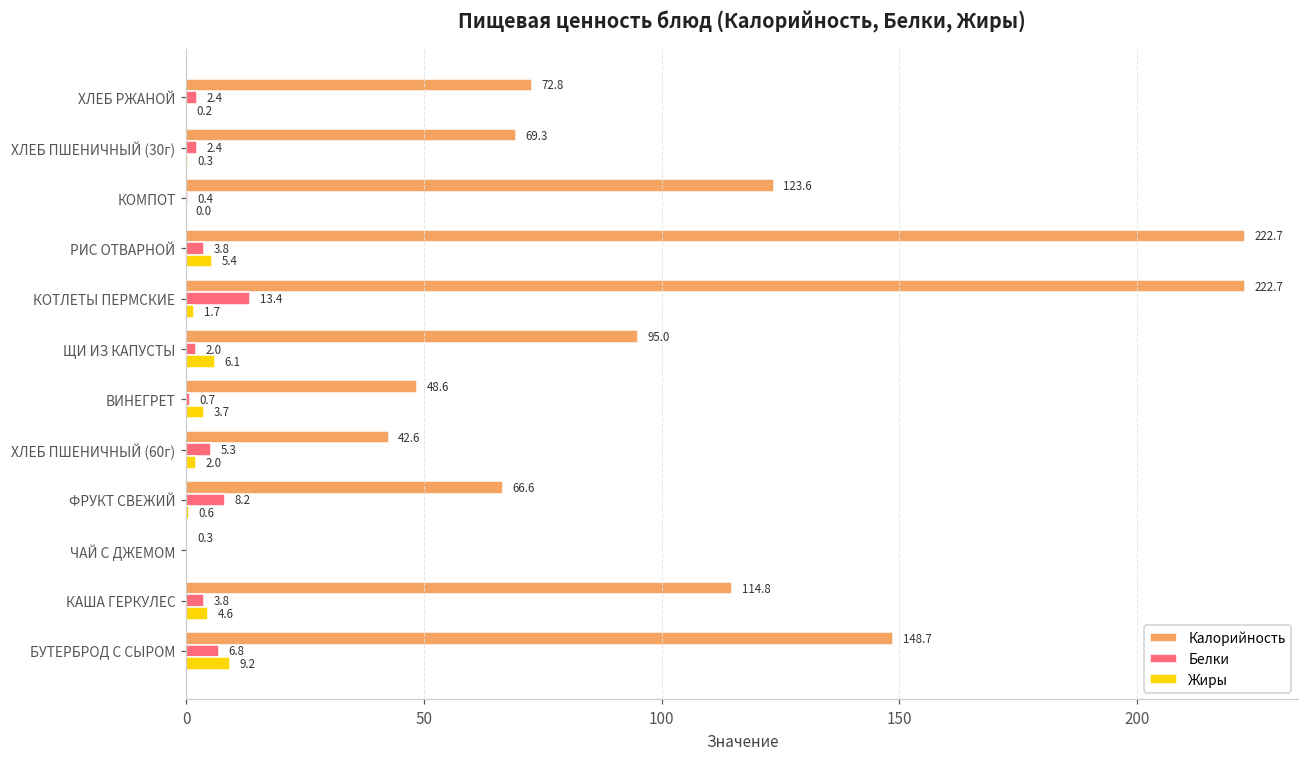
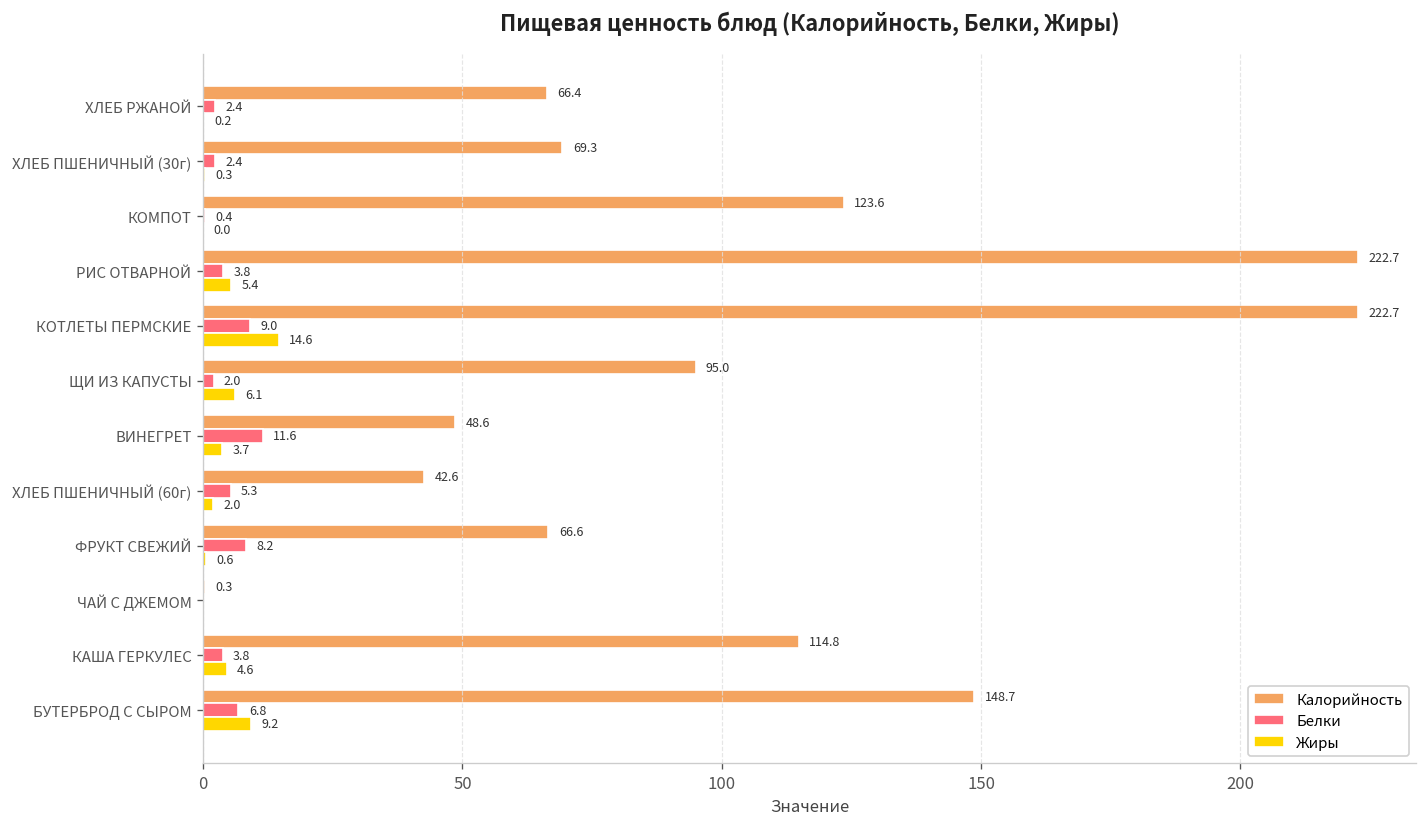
  {
    "Калорийность": {
-     "ХЛЕБ РЖАНОЙ": 72.8,
+     "ХЛЕБ РЖАНОЙ": 66.4,
      "ХЛЕБ ПШЕНИЧНЫЙ (30г)": 69.3,
      "КОМПОТ": 123.6,
      "РИС ОТВАРНОЙ": 222.7,
      "КОТЛЕТЫ ПЕРМСКИЕ": 222.7,
      "ЩИ ИЗ КАПУСТЫ": 95.0,
      "ВИНЕГРЕТ": 48.6,
      "ХЛЕБ ПШЕНИЧНЫЙ (60г)": 42.6,
      "ФРУКТ СВЕЖИЙ": 66.6,
      "ЧАЙ С ДЖЕМОМ": 0.3,
      "КАША ГЕРКУЛЕС": 114.8,
      "БУТЕРБРОД С СЫРОМ": 148.7
    },
    "Белки": {
      "ХЛЕБ РЖАНОЙ": 2.4,
      "ХЛЕБ ПШЕНИЧНЫЙ (30г)": 2.4,
      "КОМПОТ": 0.4,
      "РИС ОТВАРНОЙ": 3.8,
-     "КОТЛЕТЫ ПЕРМСКИЕ": 13.4,
+     "КОТЛЕТЫ ПЕРМСКИЕ": 9.0,
      "ЩИ ИЗ КАПУСТЫ": 2.0,
-     "ВИНЕГРЕТ": 0.7,
+     "ВИНЕГРЕТ": 11.6,
      "ХЛЕБ ПШЕНИЧНЫЙ (60г)": 5.3,
      "ФРУКТ СВЕЖИЙ": 8.2,
      "КАША ГЕРКУЛЕС": 3.8,
      "БУТЕРБРОД С СЫРОМ": 6.8
    },
    "Жиры": {
      "ХЛЕБ РЖАНОЙ": 0.2,
      "ХЛЕБ ПШЕНИЧНЫЙ (30г)": 0.3,
      "КОМПОТ": 0.0,
      "РИС ОТВАРНОЙ": 5.4,
-     "КОТЛЕТЫ ПЕРМСКИЕ": 1.7,
+     "КОТЛЕТЫ ПЕРМСКИЕ": 14.6,
      "ЩИ ИЗ КАПУСТЫ": 6.1,
      "ВИНЕГРЕТ": 3.7,
      "ХЛЕБ ПШЕНИЧНЫЙ (60г)": 2.0,
      "ФРУКТ СВЕЖИЙ": 0.6,
      "КАША ГЕРКУЛЕС": 4.6,
      "БУТЕРБРОД С СЫРОМ": 9.2
    }
  }
